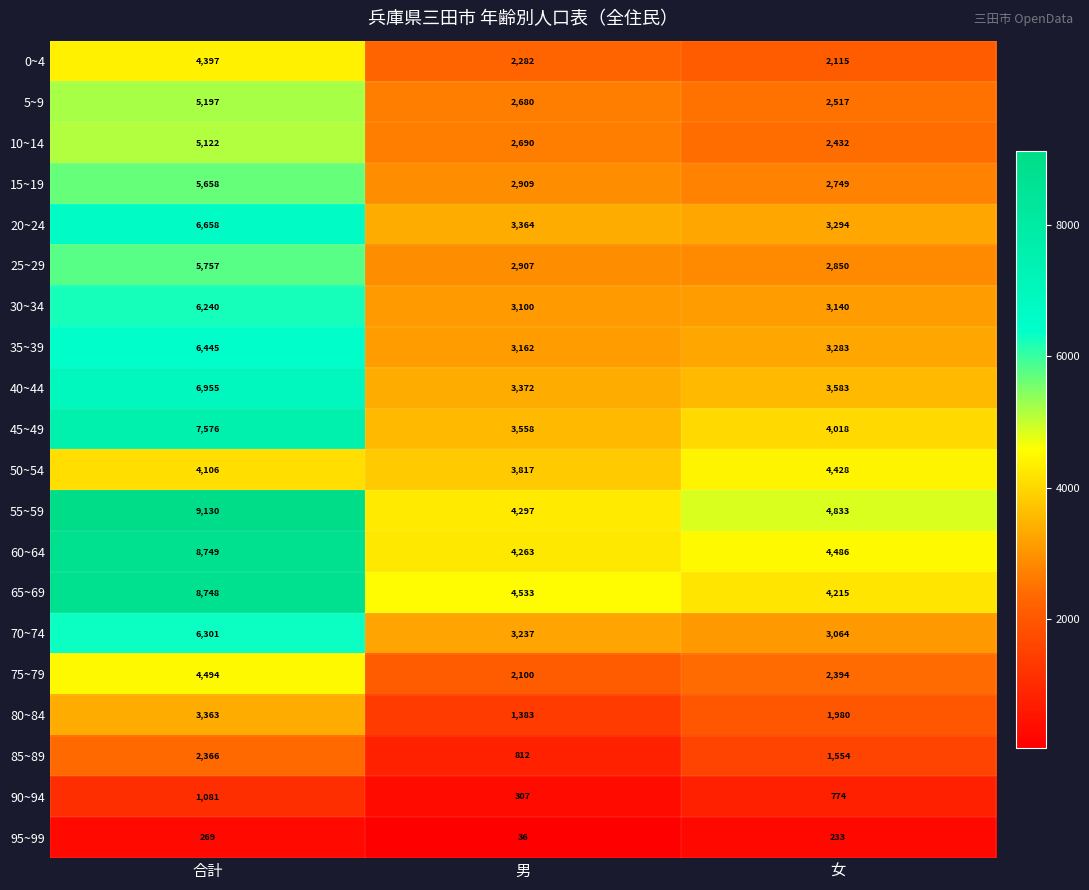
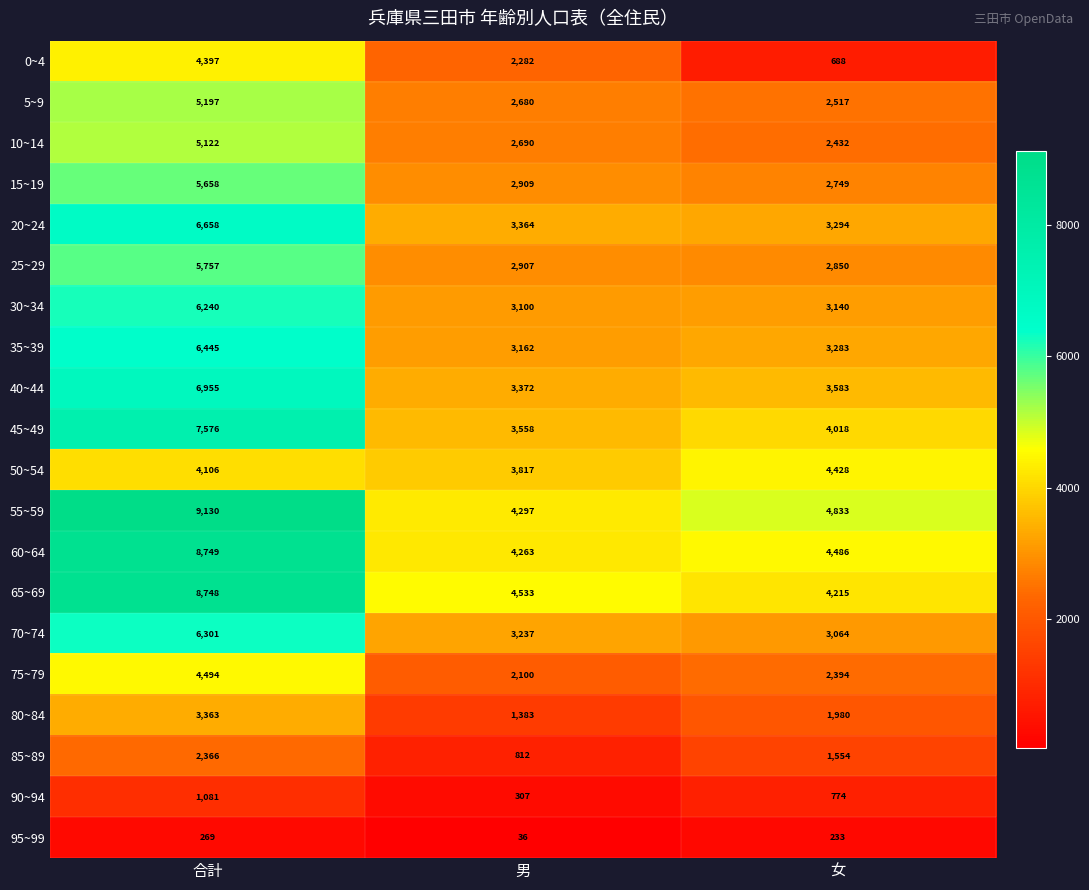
  {
    "0~4": {
      "合計": "4,397",
      "男": "2,282",
-     "女": "2,115"
+     "女": "688"
    },
    "5~9": {
      "合計": "5,197",
      "男": "2,680",
      "女": "2,517"
    },
    "10~14": {
      "合計": "5,122",
      "男": "2,690",
      "女": "2,432"
    },
    "15~19": {
      "合計": "5,658",
      "男": "2,909",
      "女": "2,749"
    },
    "20~24": {
      "合計": "6,658",
      "男": "3,364",
      "女": "3,294"
    },
    "25~29": {
      "合計": "5,757",
      "男": "2,907",
      "女": "2,850"
    },
    "30~34": {
      "合計": "6,240",
      "男": "3,100",
      "女": "3,140"
    },
    "35~39": {
      "合計": "6,445",
      "男": "3,162",
      "女": "3,283"
    },
    "40~44": {
      "合計": "6,955",
      "男": "3,372",
      "女": "3,583"
    },
    "45~49": {
      "合計": "7,576",
      "男": "3,558",
      "女": "4,018"
    },
    "50~54": {
      "合計": "4,106",
      "男": "3,817",
      "女": "4,428"
    },
    "55~59": {
      "合計": "9,130",
      "男": "4,297",
      "女": "4,833"
    },
    "60~64": {
      "合計": "8,749",
      "男": "4,263",
      "女": "4,486"
    },
    "65~69": {
      "合計": "8,748",
      "男": "4,533",
      "女": "4,215"
    },
    "70~74": {
      "合計": "6,301",
      "男": "3,237",
      "女": "3,064"
    },
    "75~79": {
      "合計": "4,494",
      "男": "2,100",
      "女": "2,394"
    },
    "80~84": {
      "合計": "3,363",
      "男": "1,383",
      "女": "1,980"
    },
    "85~89": {
      "合計": "2,366",
      "男": "812",
      "女": "1,554"
    },
    "90~94": {
      "合計": "1,081",
      "男": "307",
      "女": "774"
    },
    "95~99": {
      "合計": "269",
      "男": "36",
      "女": "233"
    }
  }
